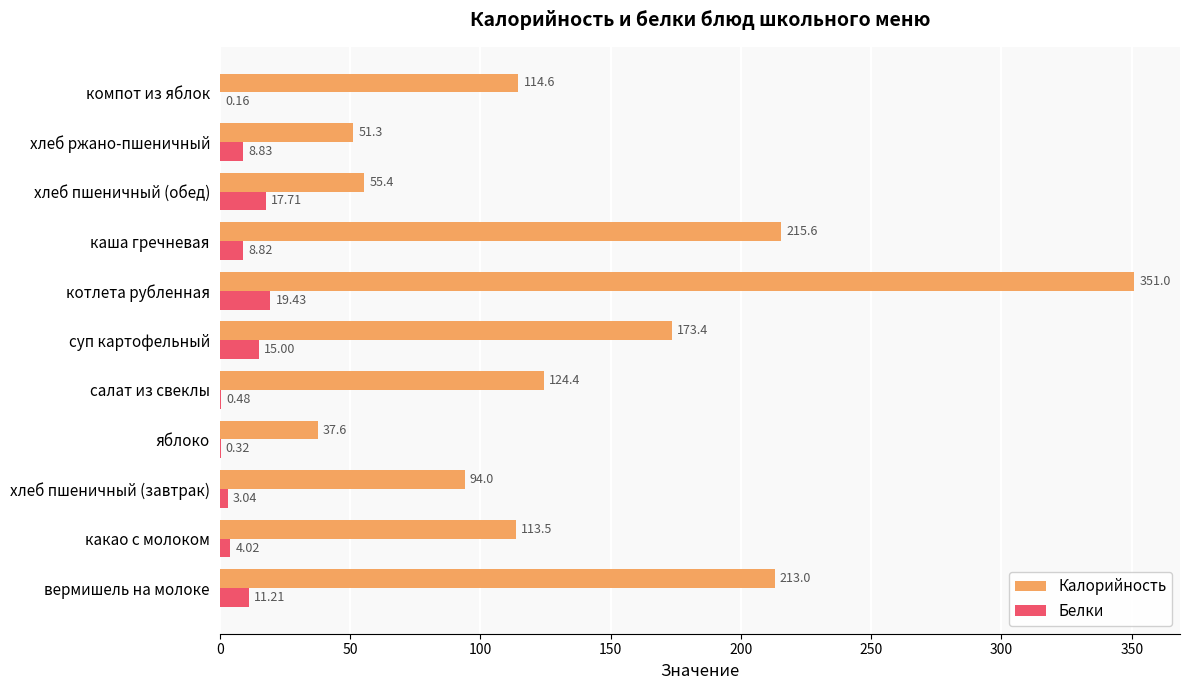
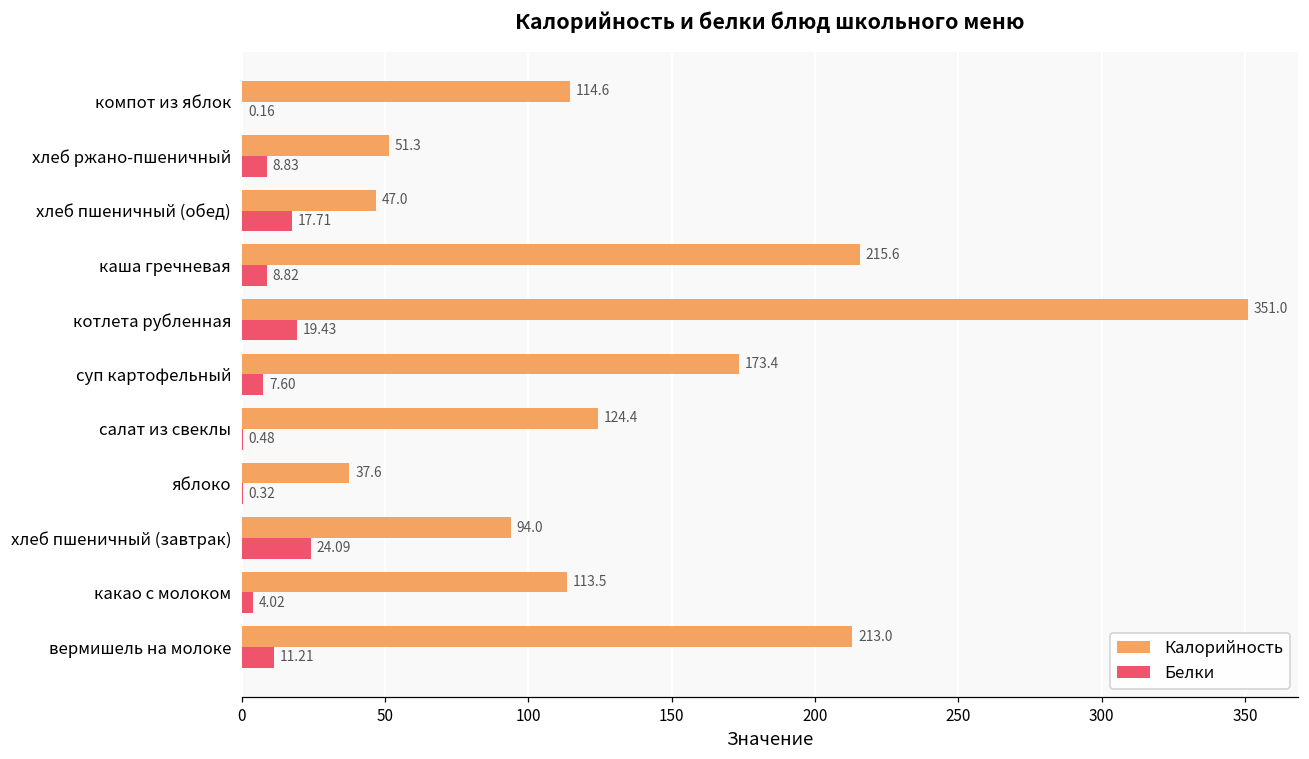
  {
    "Калорийность": {
      "компот из яблок": 114.6,
      "хлеб ржано-пшеничный": 51.3,
-     "хлеб пшеничный (обед)": 55.4,
+     "хлеб пшеничный (обед)": 47.0,
      "каша гречневая": 215.6,
      "котлета рубленная": 351.0,
      "суп картофельный": 173.4,
      "салат из свеклы": 124.4,
      "яблоко": 37.6,
      "хлеб пшеничный (завтрак)": 94.0,
      "какао с молоком": 113.5,
      "вермишель на молоке": 213.0
    },
    "Белки": {
      "компот из яблок": 0.16,
      "хлеб ржано-пшеничный": 8.83,
      "хлеб пшеничный (обед)": 17.71,
      "каша гречневая": 8.82,
      "котлета рубленная": 19.43,
-     "суп картофельный": 15.00,
+     "суп картофельный": 7.60,
      "салат из свеклы": 0.48,
      "яблоко": 0.32,
-     "хлеб пшеничный (завтрак)": 3.04,
+     "хлеб пшеничный (завтрак)": 24.09,
      "какао с молоком": 4.02,
      "вермишель на молоке": 11.21
    }
  }
